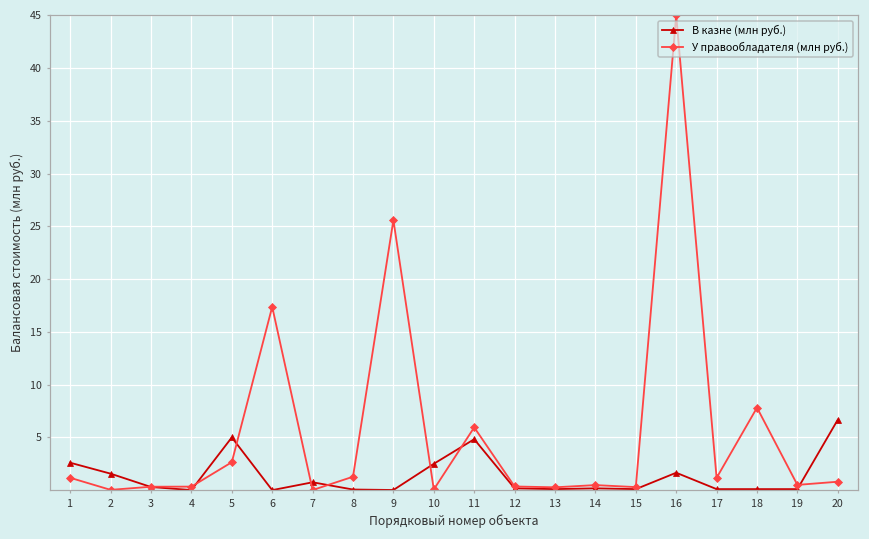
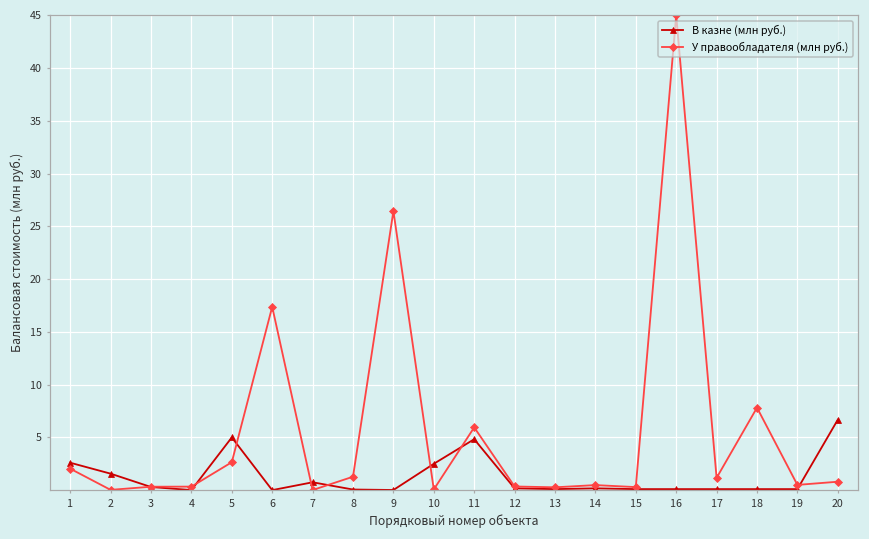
  {
    "В казне (млн руб.)": {
      "1": 3,
      "2": 2,
      "4": 0,
      "5": 5,
      "6": 0,
      "7": 1,
      "8": 0,
      "9": 0,
      "10": 3,
      "11": 5,
      "14": 0,
-     "16": 2,
+     "16": 0,
      "17": 0,
      "18": 0,
      "19": 0,
      "20": 7
    },
    "У правообладателя (млн руб.)": {
-     "1": 1,
+     "1": 2,
      "2": 0,
      "4": 0,
      "5": 3,
      "6": 17,
      "7": 0,
      "8": 1,
-     "9": 25.6,
+     "9": 26.5,
      "10": 0,
      "11": 6,
      "14": 0,
      "16": 45,
      "17": 1,
      "18": 8,
      "19": 1,
      "20": 1
    }
  }
